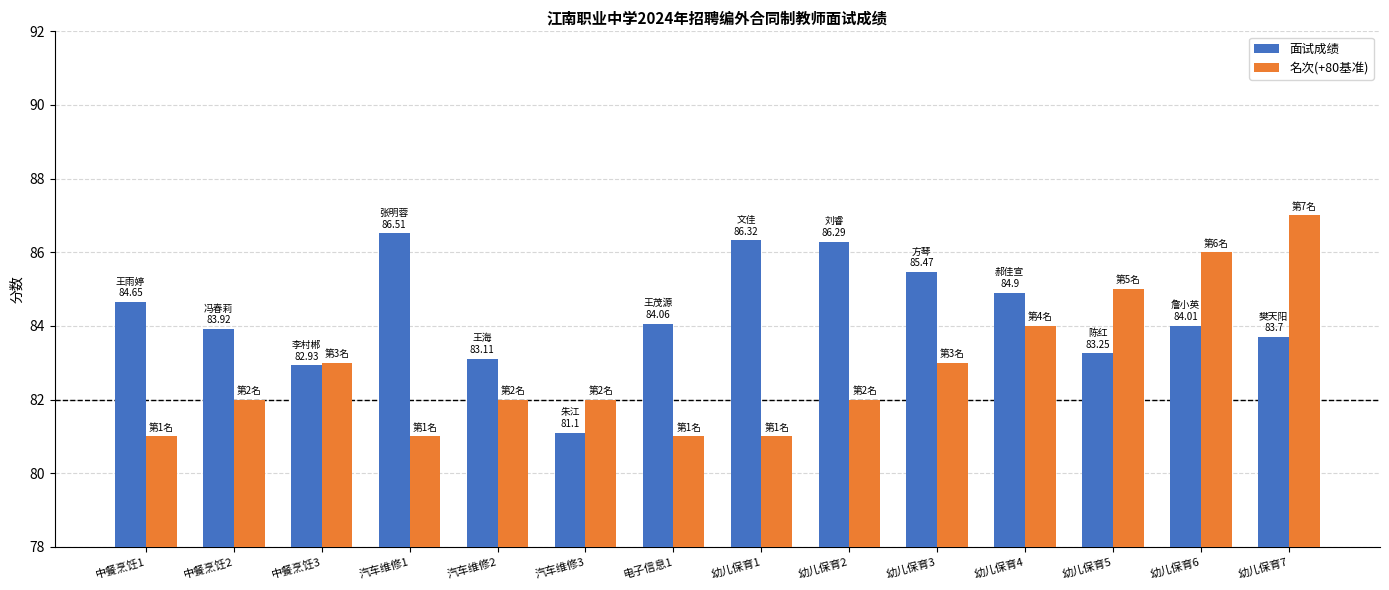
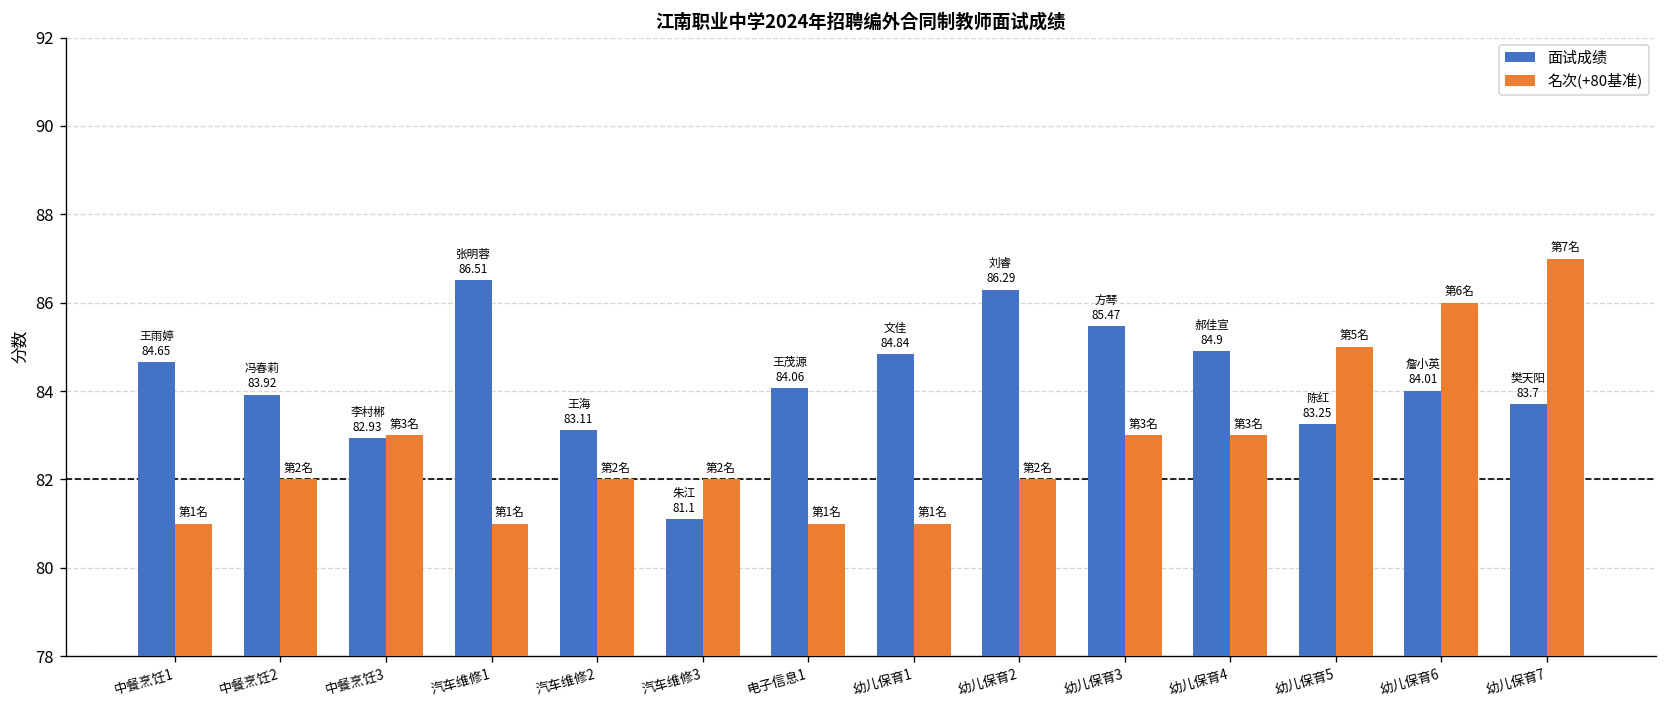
  {
    "面试成绩": {
      "中餐烹饪1": "84.65",
      "中餐烹饪2": "83.92",
      "中餐烹饪3": "82.93",
      "汽车维修1": "86.51",
      "汽车维修2": "83.11",
      "汽车维修3": "81.1",
      "电子信息1": "84.06",
-     "幼儿保育1": "86.32",
+     "幼儿保育1": "84.84",
      "幼儿保育2": "86.29",
      "幼儿保育3": "85.47",
      "幼儿保育4": "84.9",
      "幼儿保育5": "83.25",
      "幼儿保育6": "84.01",
      "幼儿保育7": "83.7"
    },
    "名次(+80基准)": {
-     "幼儿保育4": "4名"
+     "幼儿保育4": "3名"
    }
  }
